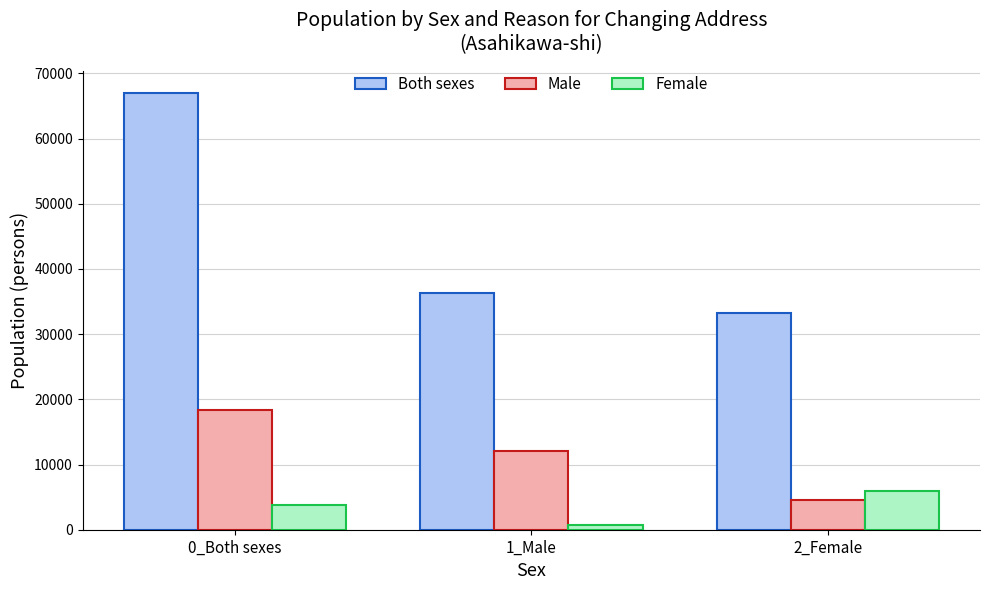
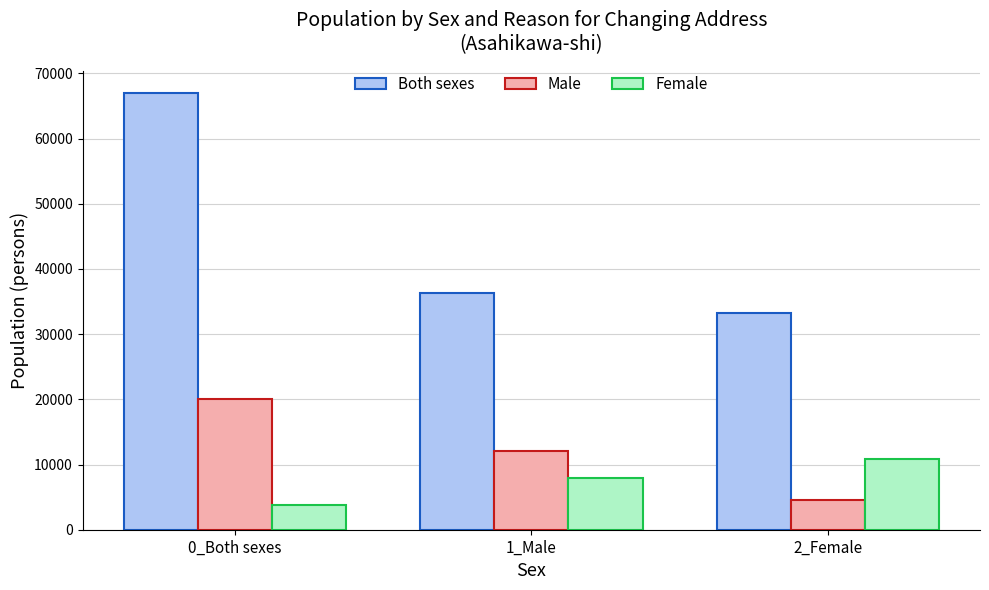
  {
    "Both sexes": {
      "0_Both sexes": 67000,
      "1_Male": 36000,
      "2_Female": 33000
    },
    "Male": {
-     "0_Both sexes": 18000,
+     "0_Both sexes": 20000,
      "1_Male": 12000,
      "2_Female": 5000
    },
    "Female": {
      "0_Both sexes": 4000,
-     "1_Male": 1000,
-     "2_Female": 6000
+     "1_Male": 8000,
+     "2_Female": 11000
    }
  }
